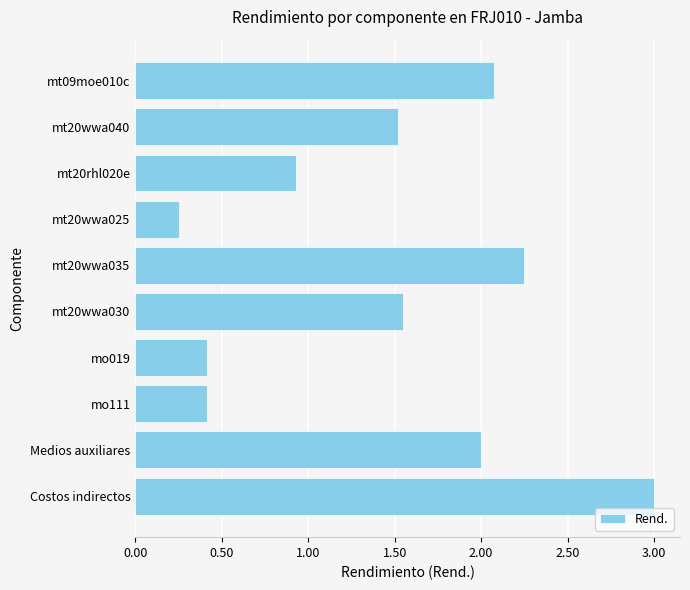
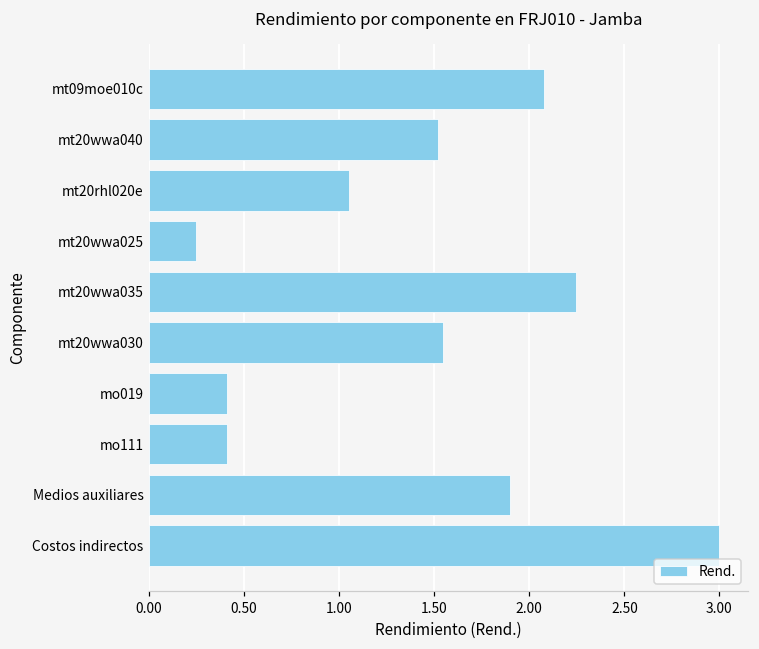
  {
    "mt09moe010c": 2.08,
    "mt20wwa040": 1.52,
-   "mt20rhl020e": 0.93,
+   "mt20rhl020e": 1.05,
    "mt20wwa025": 0.25,
    "mt20wwa035": 2.25,
    "mt20wwa030": 1.55,
    "mo019": 0.41,
    "mo111": 0.41,
-   "Medios auxiliares": 2.0,
+   "Medios auxiliares": 1.9,
    "Costos indirectos": 3.00
  }
